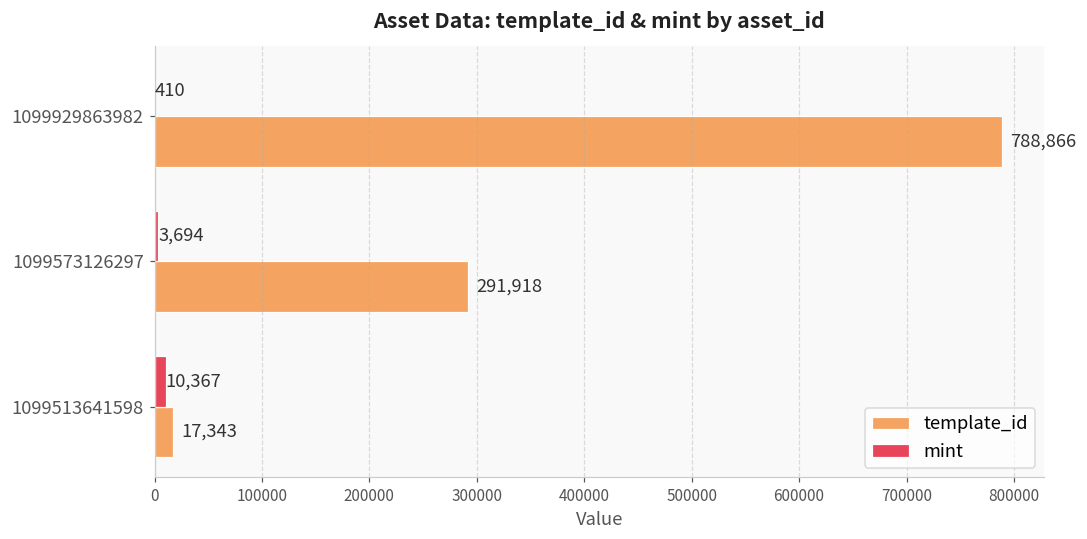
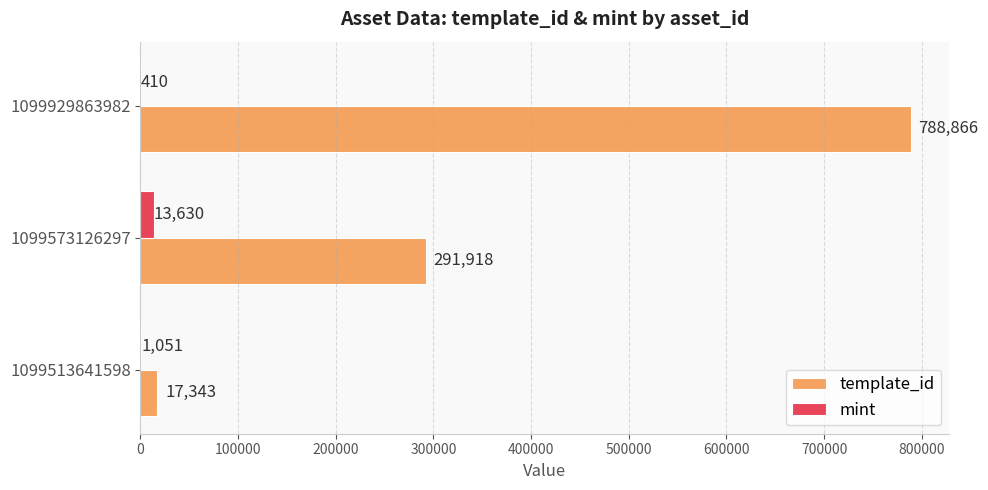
  {
    "template_id": {
      "1099929863982": "788,866",
      "1099573126297": "291,918",
      "1099513641598": "17,343"
    },
    "mint": {
      "1099929863982": "410",
-     "1099573126297": "3,694",
-     "1099513641598": "10,367"
+     "1099573126297": "13,630",
+     "1099513641598": "1,051"
    }
  }
